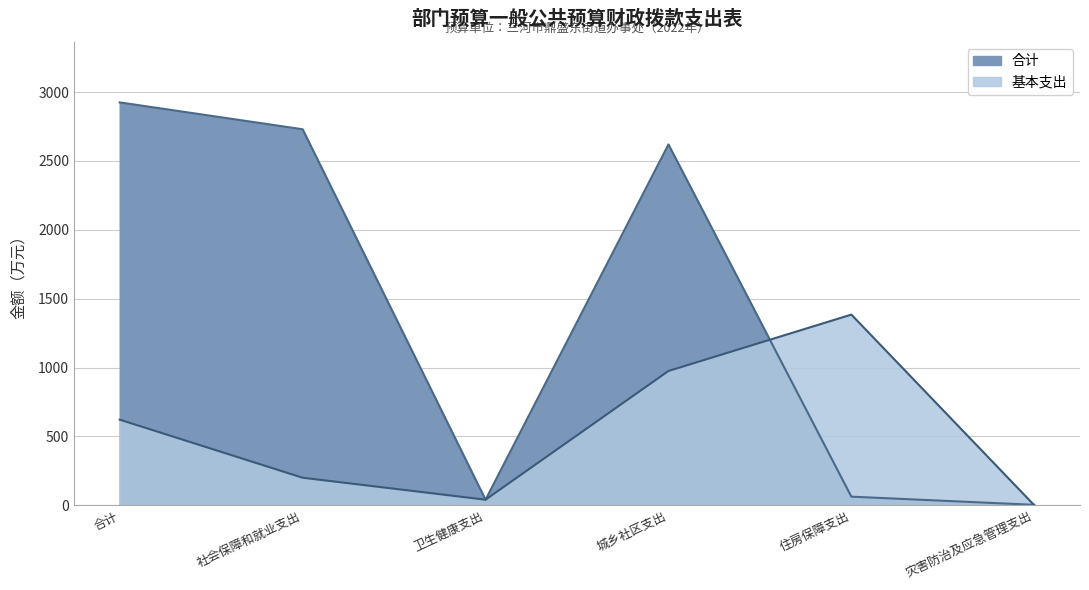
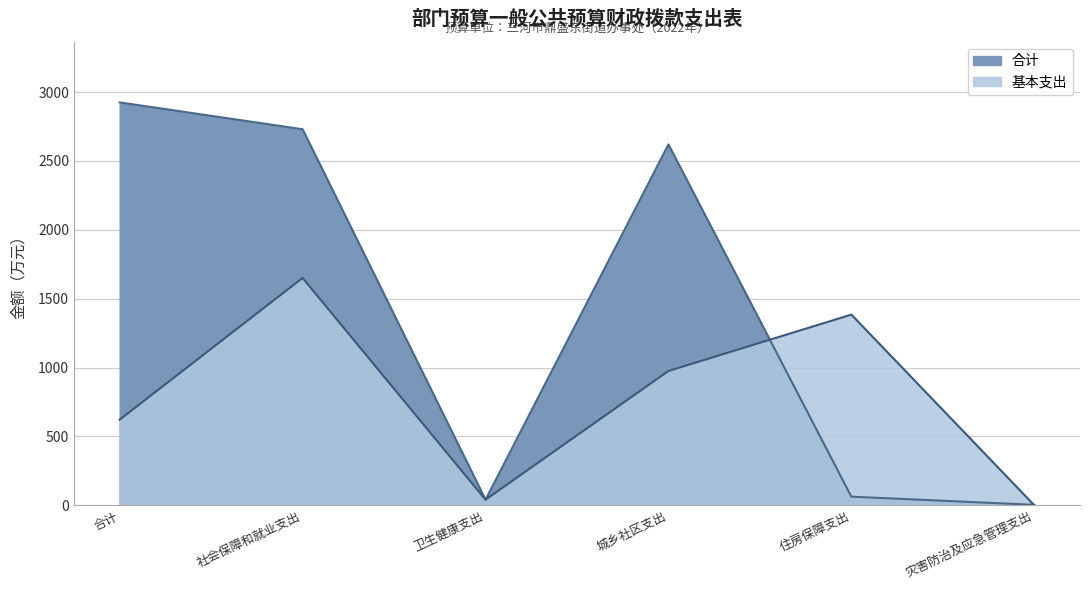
  {
    "合计": {
      "合计": 2930,
      "社会保障和就业支出": 2730,
      "城乡社区支出": 2620,
      "住房保障支出": 60
    },
    "基本支出": {
      "合计": 620,
-     "社会保障和就业支出": 200,
+     "社会保障和就业支出": 1650,
      "城乡社区支出": 970,
      "住房保障支出": 1380
    }
  }
